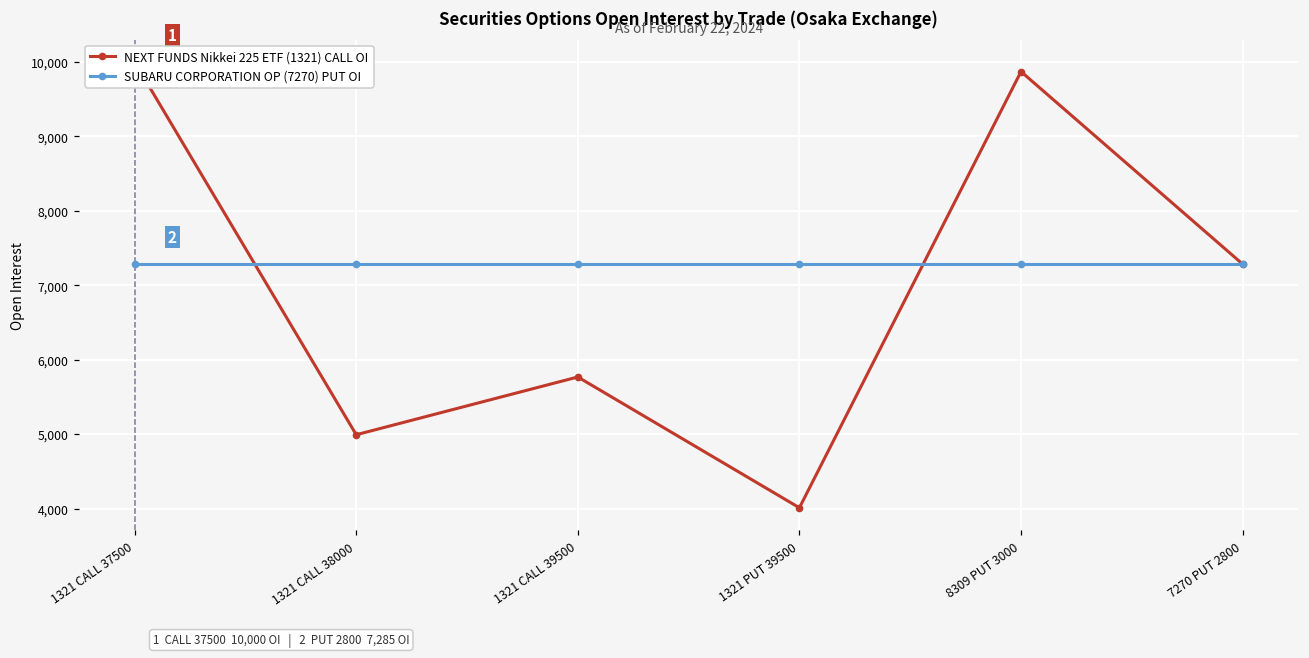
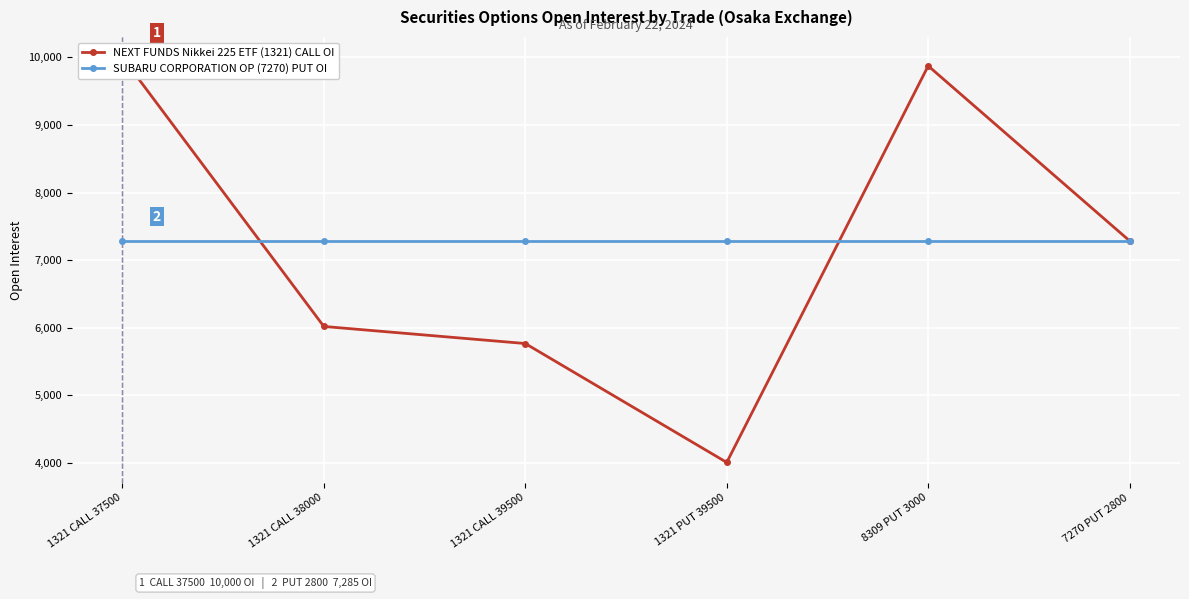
  {
    "NEXT FUNDS Nikkei 225 ETF (1321) CALL OI": {
-     "1321 CALL 38000": "5,000",
+     "1321 CALL 38000": "6,000",
      "1321 CALL 39500": "5,800",
      "1321 PUT 39500": "4,000",
      "8309 PUT 3000": "9,900"
    },
    "SUBARU CORPORATION OP (7270) PUT OI": {
      "1321 CALL 37500": "7,300",
      "1321 CALL 38000": "7,300",
      "1321 CALL 39500": "7,300",
      "1321 PUT 39500": "7,300",
      "8309 PUT 3000": "7,300"
    }
  }
